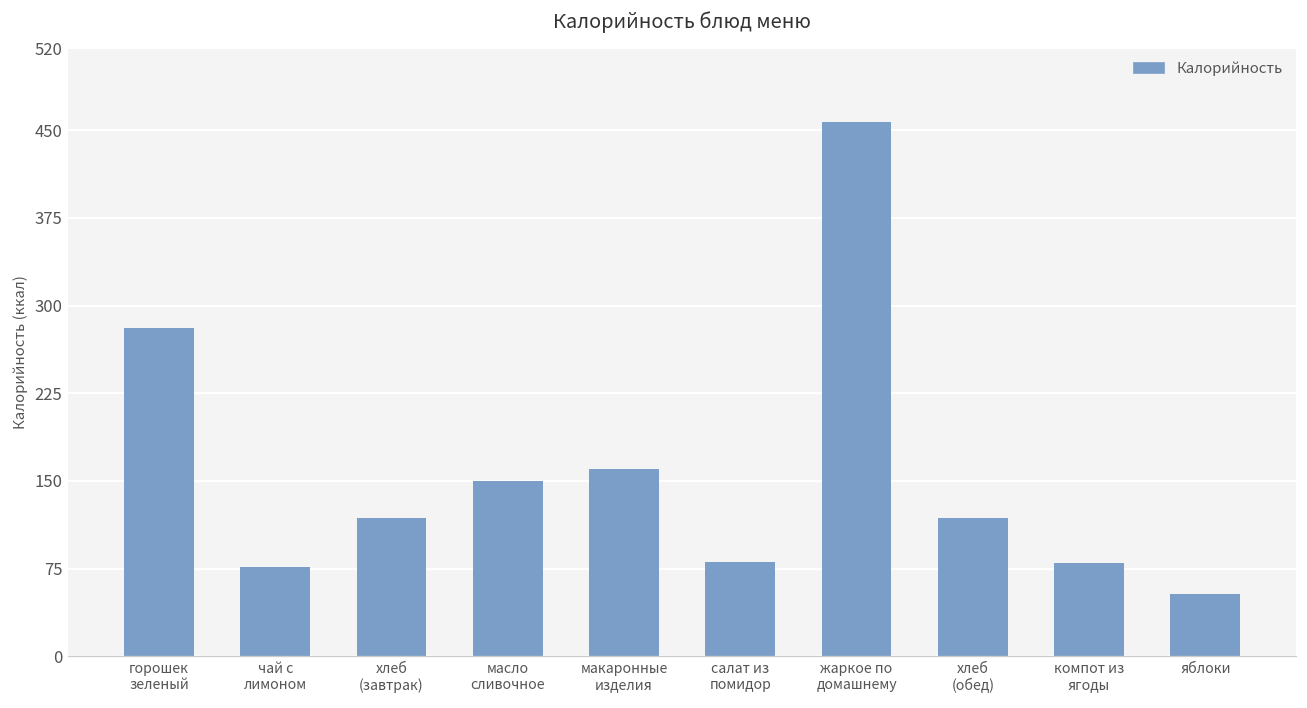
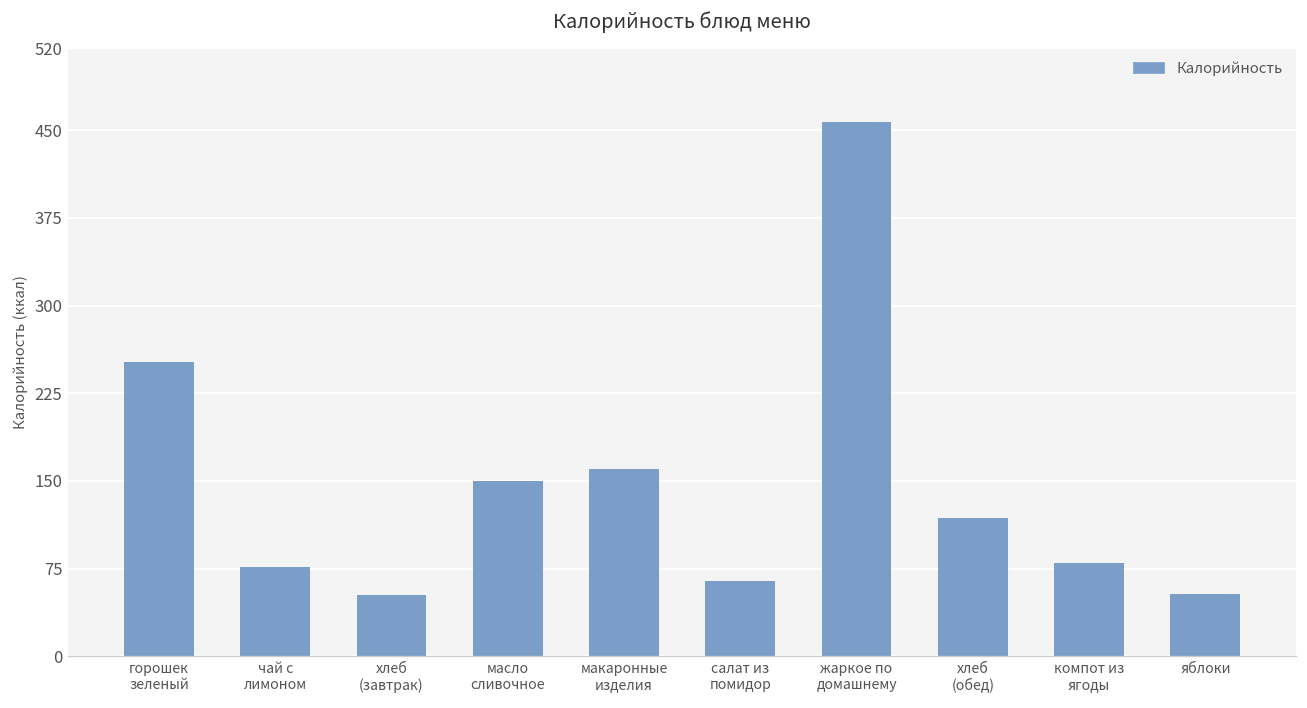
  {
-   "горошек зеленый": 280,
+   "горошек зеленый": 250,
    "чай с лимоном": 80,
-   "хлеб (завтрак)": 120,
+   "хлеб (завтрак)": 50,
    "масло сливочное": 150,
    "макаронные изделия": 160,
-   "салат из помидор": 80,
+   "салат из помидор": 60,
    "жаркое по домашнему": 460,
    "хлеб (обед)": 120,
    "компот из ягоды": 80,
    "яблоки": 50
  }
